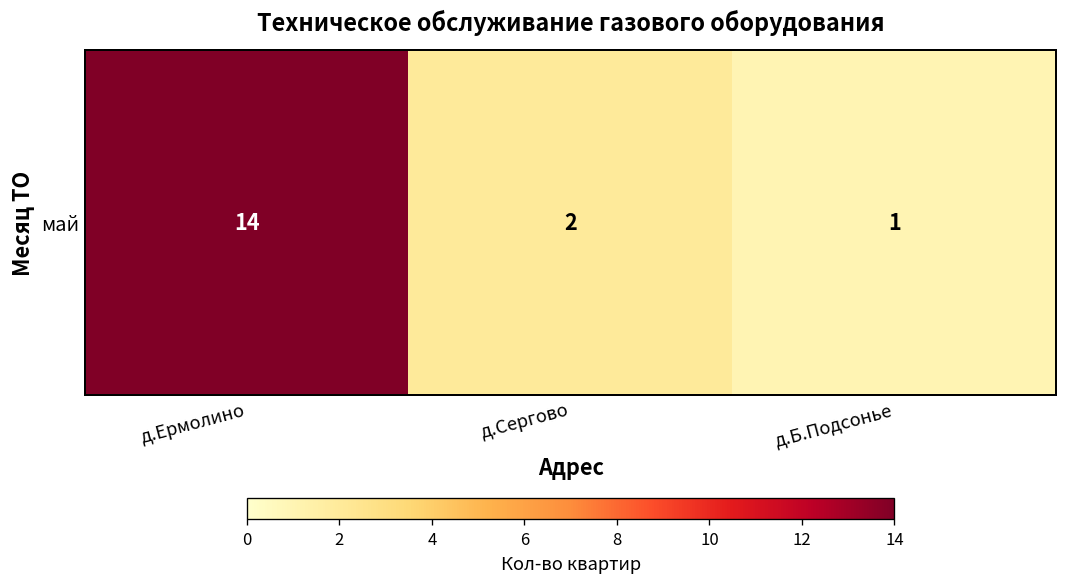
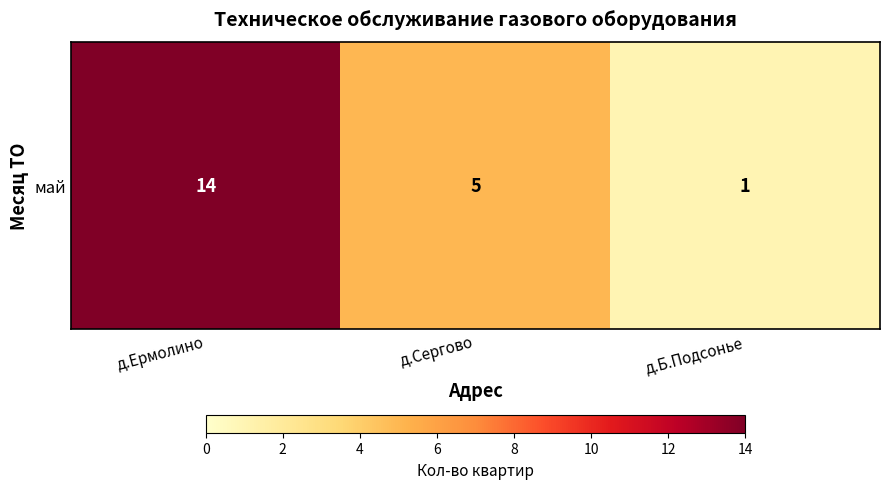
  {
    "май": {
      "д.Ермолино": 14,
-     "д.Сергово": 2,
+     "д.Сергово": 5,
      "д.Б.Подсонье": 1
    }
  }
